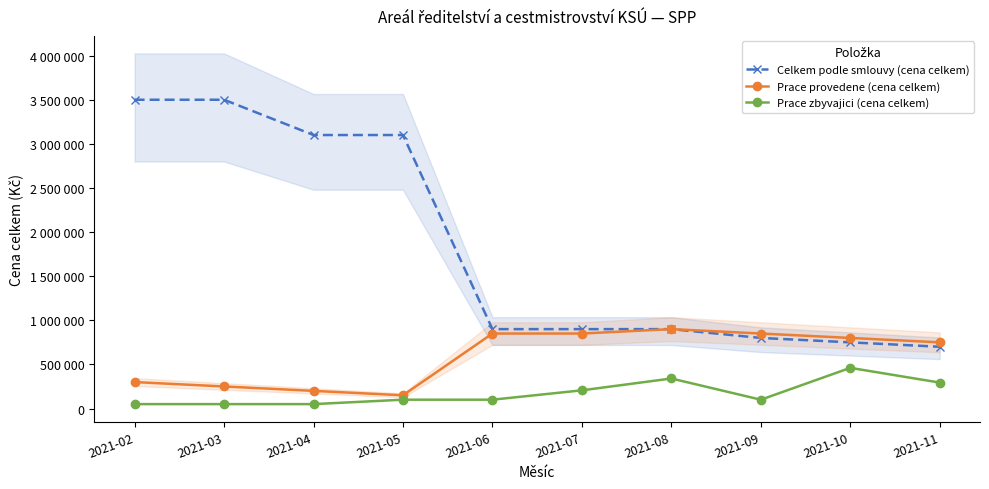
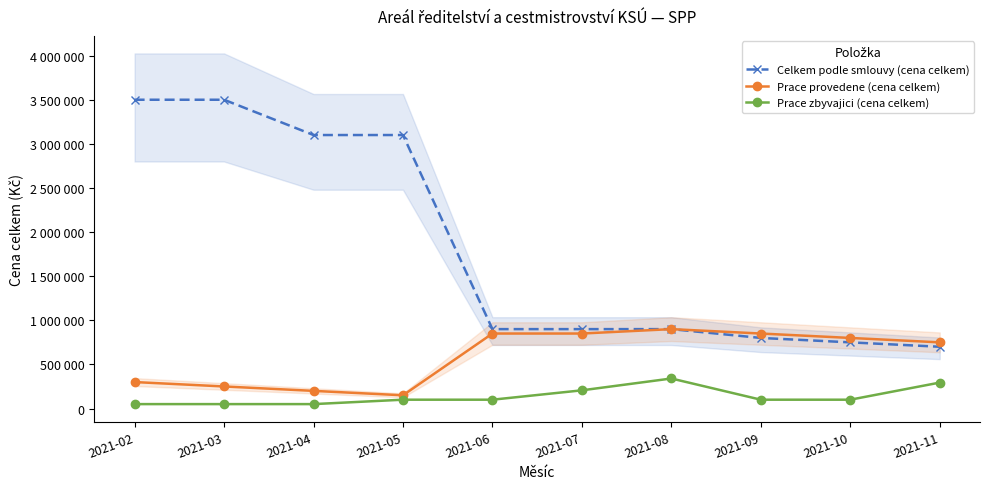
  {
    "Prace zbyvajici (cena celkem)": {
      "2021-02": 100000,
      "2021-03": 100000,
      "2021-04": 100000,
      "2021-05": 100000,
      "2021-06": 100000,
      "2021-07": 200000,
      "2021-08": 300000,
      "2021-09": 100000,
-     "2021-10": 500000,
+     "2021-10": 100000,
      "2021-11": 300000
    }
  }
